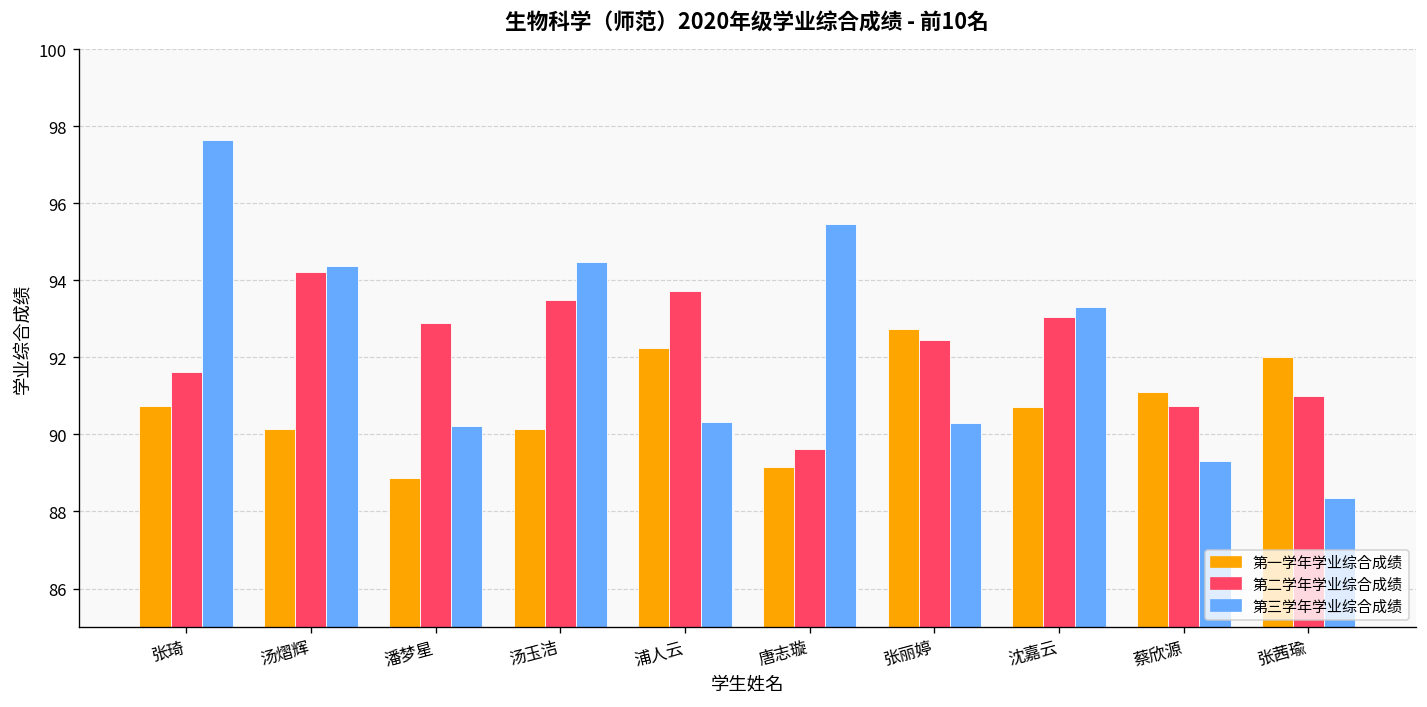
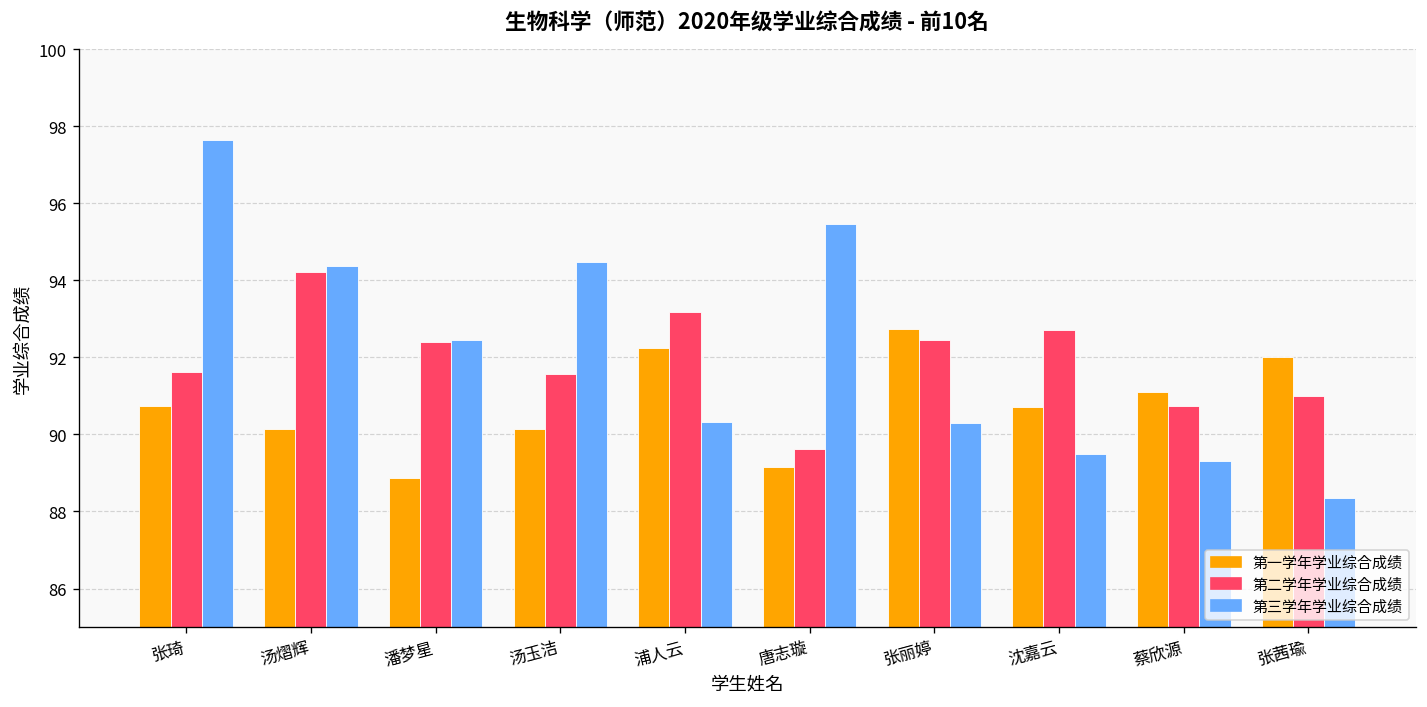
  {
    "第一学年学业综合成绩": {
      "张琦": 90.7,
      "汤熠辉": 90.2,
      "潘梦星": 88.9,
      "汤玉洁": 90.2,
      "浦人云": 92.3,
      "唐志璇": 89.2,
      "张丽婷": 92.7,
      "沈嘉云": 90.7,
      "蔡欣源": 91.1,
      "张茜瑜": 92.0
    },
    "第二学年学业综合成绩": {
      "张琦": 91.6,
      "汤熠辉": 94.2,
-     "潘梦星": 92.9,
-     "汤玉洁": 93.5,
-     "浦人云": 93.7,
+     "潘梦星": 92.4,
+     "汤玉洁": 91.6,
+     "浦人云": 93.2,
      "唐志璇": 89.6,
      "张丽婷": 92.5,
-     "沈嘉云": 93.0,
+     "沈嘉云": 92.7,
      "蔡欣源": 90.7,
      "张茜瑜": 91.0
    },
    "第三学年学业综合成绩": {
      "张琦": 97.6,
      "汤熠辉": 94.4,
-     "潘梦星": 90.2,
+     "潘梦星": 92.4,
      "汤玉洁": 94.5,
      "浦人云": 90.3,
      "唐志璇": 95.5,
      "张丽婷": 90.3,
-     "沈嘉云": 93.3,
+     "沈嘉云": 89.5,
      "蔡欣源": 89.3,
      "张茜瑜": 88.4
    }
  }
